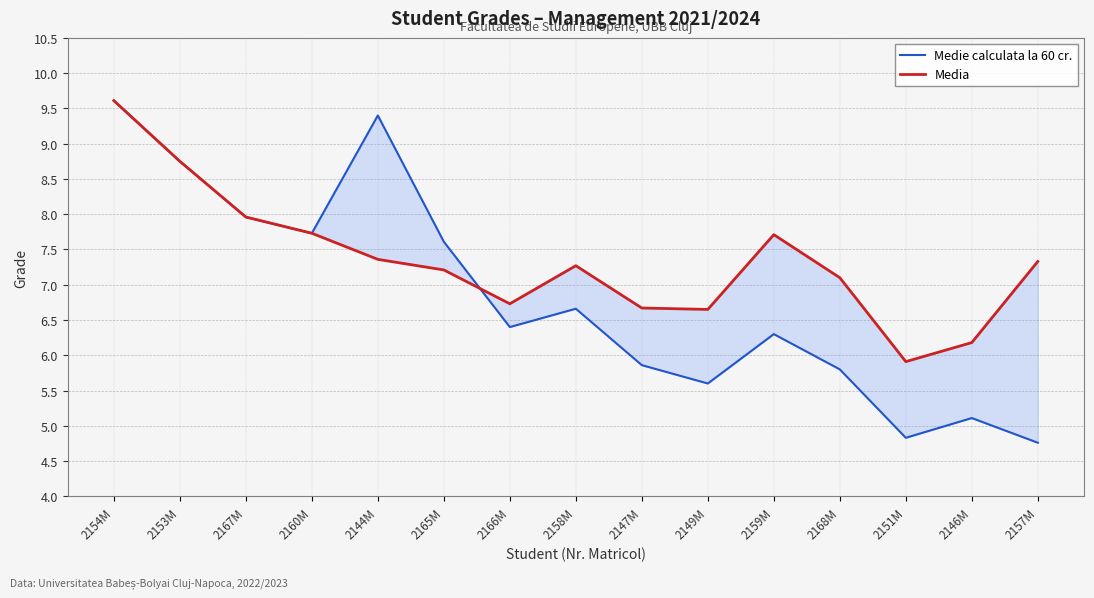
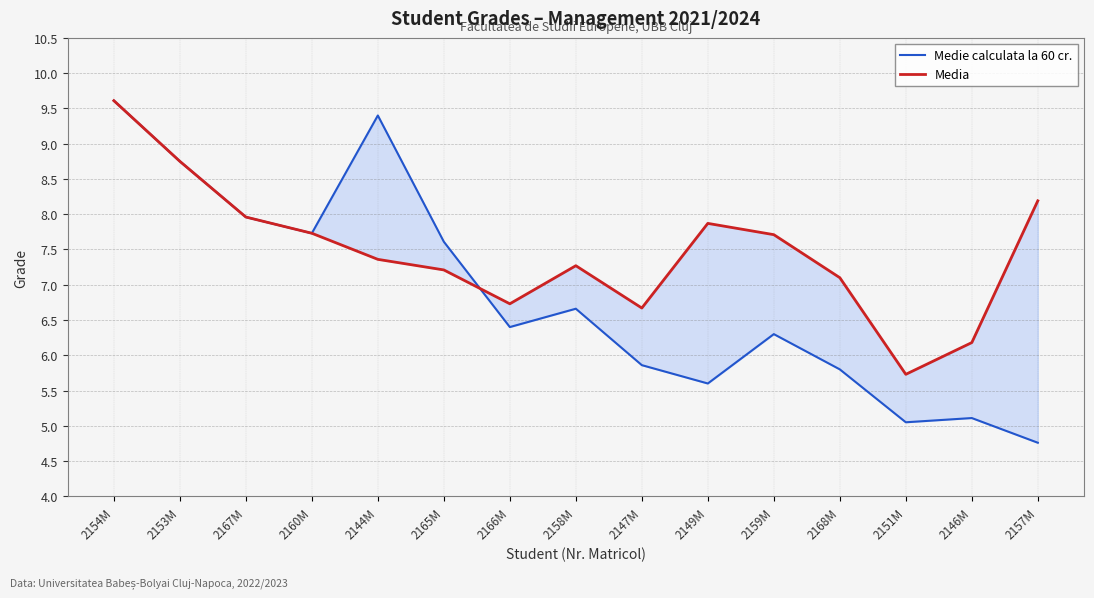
  {
    "Medie calculata la 60 cr.": {
      "2166M": 6.4,
      "2158M": 6.7,
      "2147M": 5.9,
      "2149M": 5.6,
      "2159M": 6.3,
      "2168M": 5.8,
-     "2151M": 4.8,
+     "2151M": 5.1,
      "2146M": 5.1,
      "2157M": 4.8
    },
    "Media": {
      "2144M": 7.4,
      "2165M": 7.2,
-     "2149M": 6.7,
-     "2151M": 5.9,
-     "2157M": 7.3
+     "2149M": 7.9,
+     "2151M": 5.7,
+     "2157M": 8.2
    }
  }
